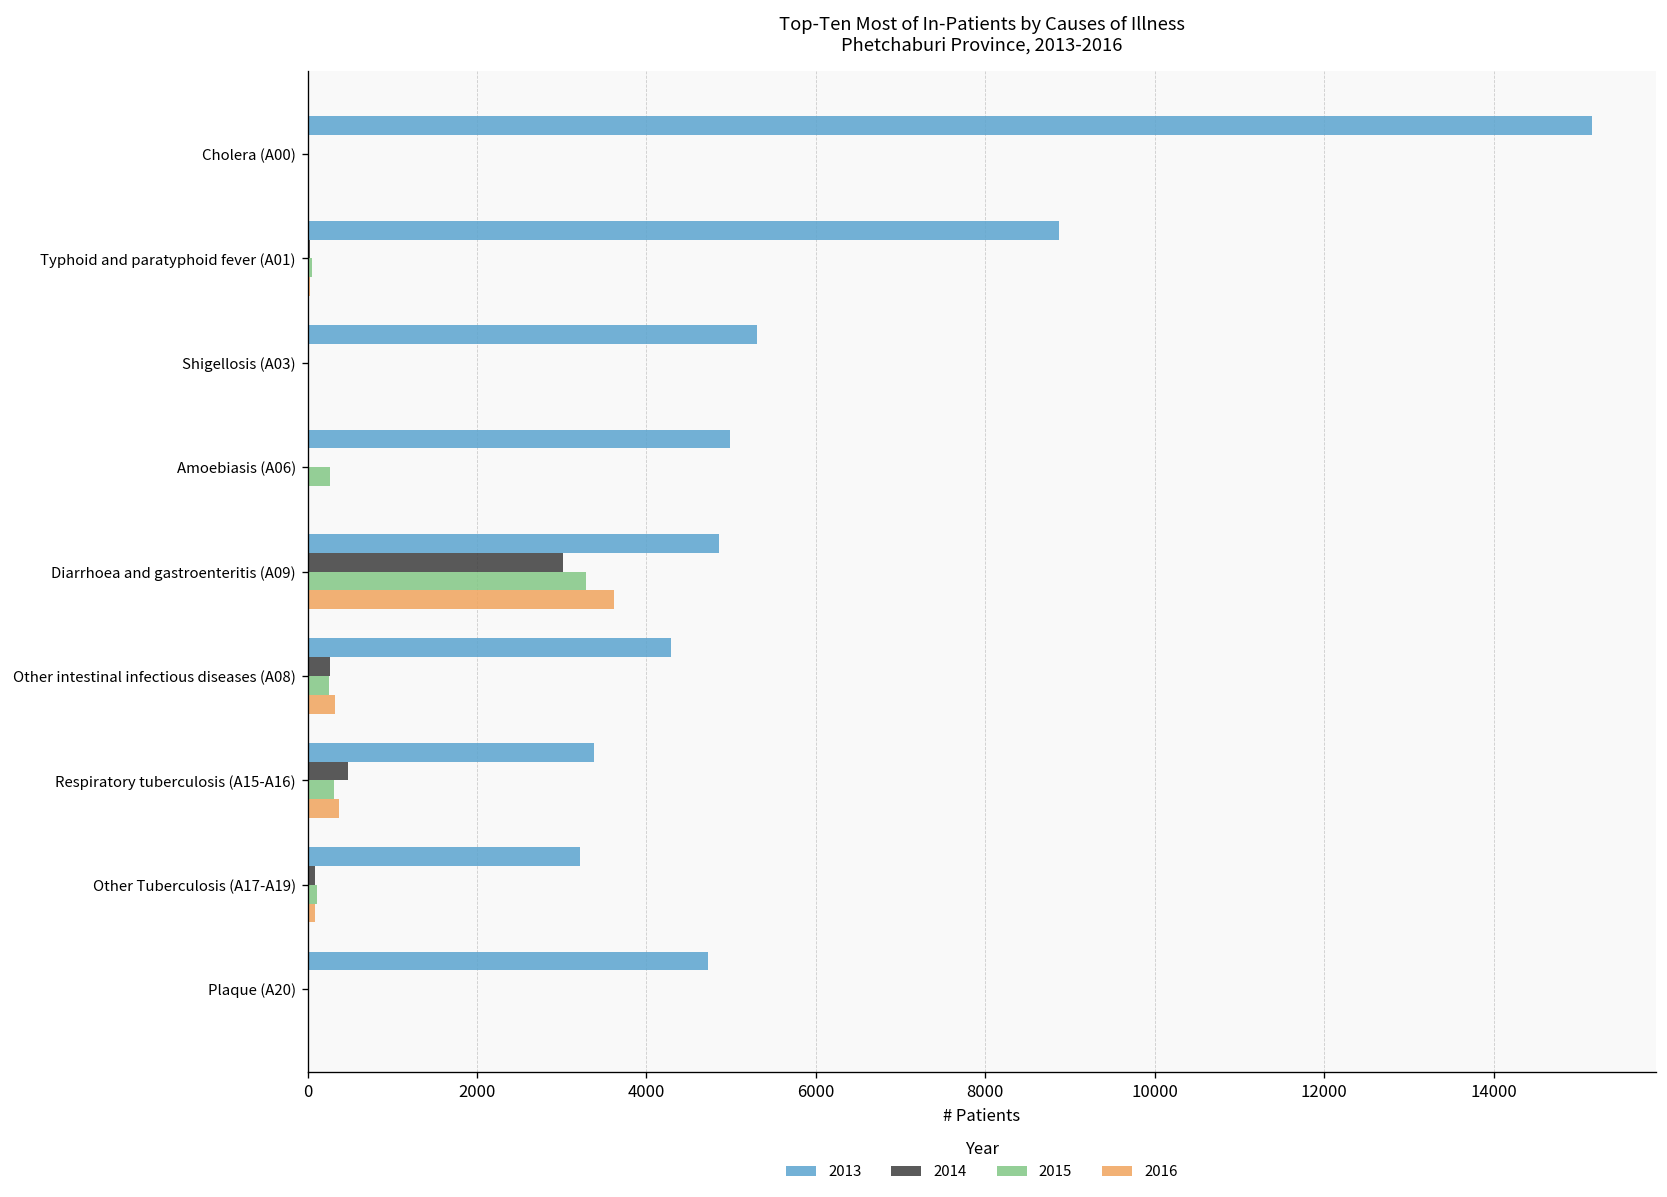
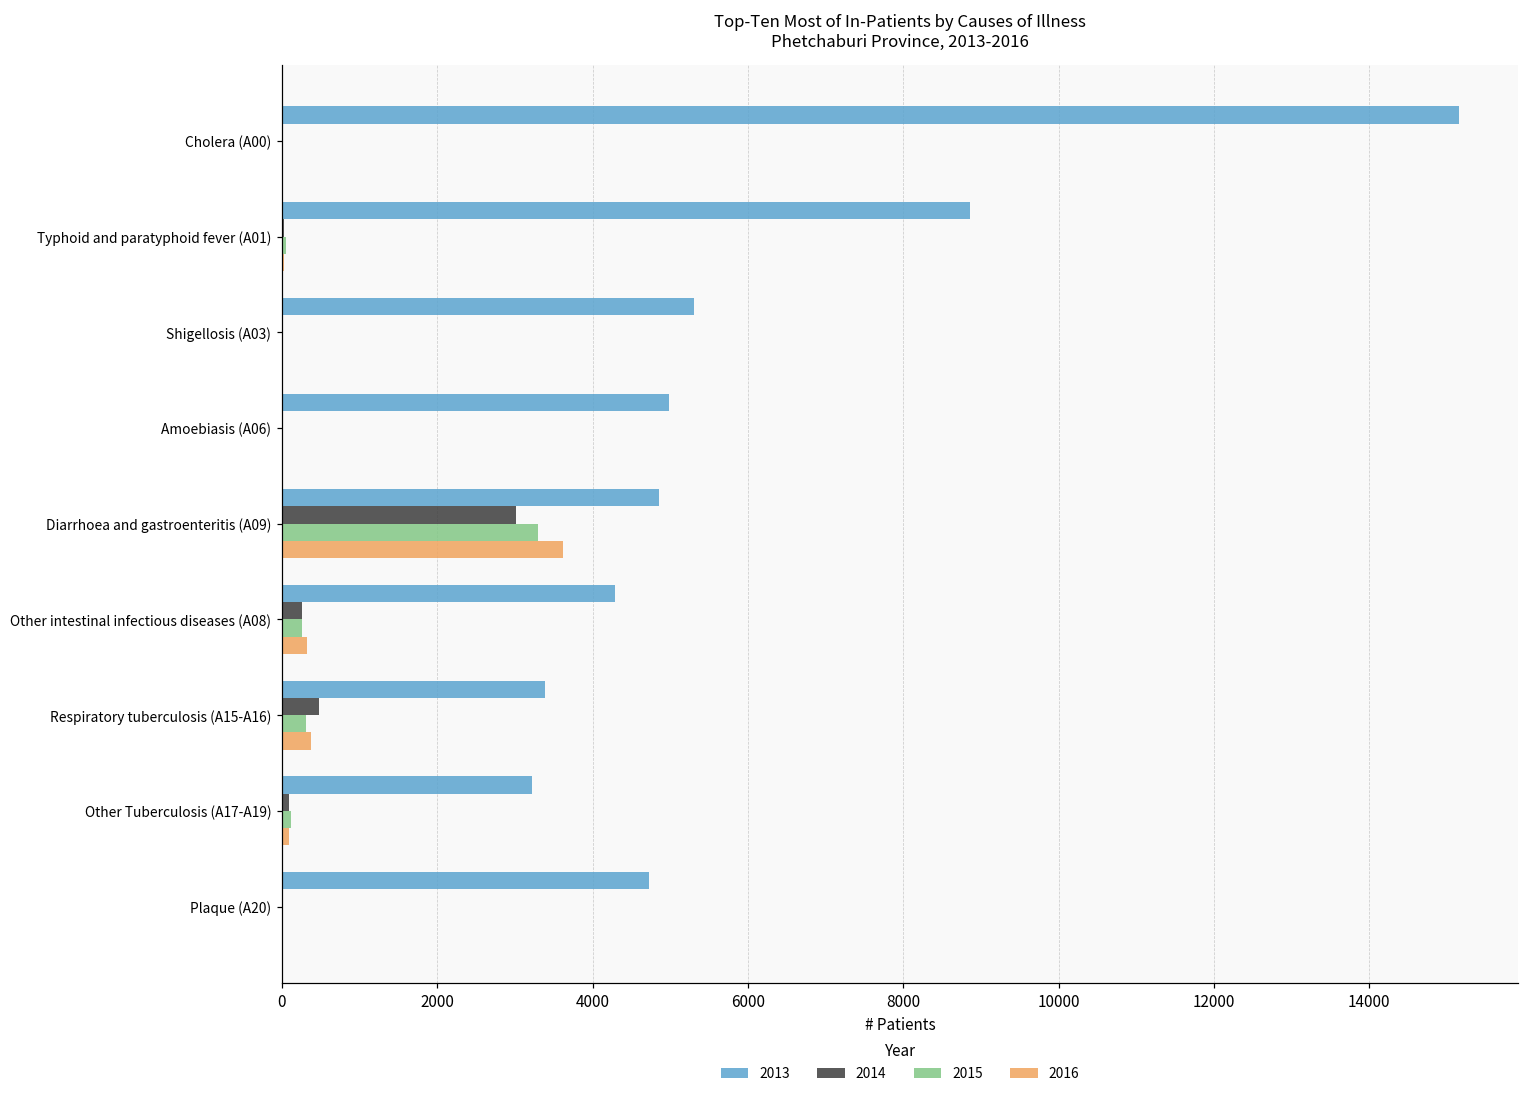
  {
    "2013": {
      "Cholera (A00)": 15200,
      "Typhoid and paratyphoid fever (A01)": 8900,
      "Shigellosis (A03)": 5300,
      "Amoebiasis (A06)": 5000,
      "Diarrhoea and gastroenteritis (A09)": 4900,
      "Other intestinal infectious diseases (A08)": 4300,
      "Respiratory tuberculosis (A15-A16)": 3400,
      "Other Tuberculosis (A17-A19)": 3200,
      "Plaque (A20)": 4700
    },
    "2014": {
      "Diarrhoea and gastroenteritis (A09)": 3000,
      "Other intestinal infectious diseases (A08)": 300,
      "Respiratory tuberculosis (A15-A16)": 500,
      "Other Tuberculosis (A17-A19)": 100,
      "Plaque (A20)": 0
    },
    "2015": {
      "Cholera (A00)": 0,
      "Typhoid and paratyphoid fever (A01)": 0,
-     "Amoebiasis (A06)": 300,
+     "Amoebiasis (A06)": 0,
      "Diarrhoea and gastroenteritis (A09)": 3300,
      "Other intestinal infectious diseases (A08)": 300,
      "Respiratory tuberculosis (A15-A16)": 300,
      "Other Tuberculosis (A17-A19)": 100,
      "Plaque (A20)": 0
    },
    "2016": {
      "Cholera (A00)": 0,
      "Shigellosis (A03)": 0,
      "Diarrhoea and gastroenteritis (A09)": 3600,
      "Other intestinal infectious diseases (A08)": 300,
      "Respiratory tuberculosis (A15-A16)": 400,
      "Other Tuberculosis (A17-A19)": 100,
      "Plaque (A20)": 0
    }
  }
